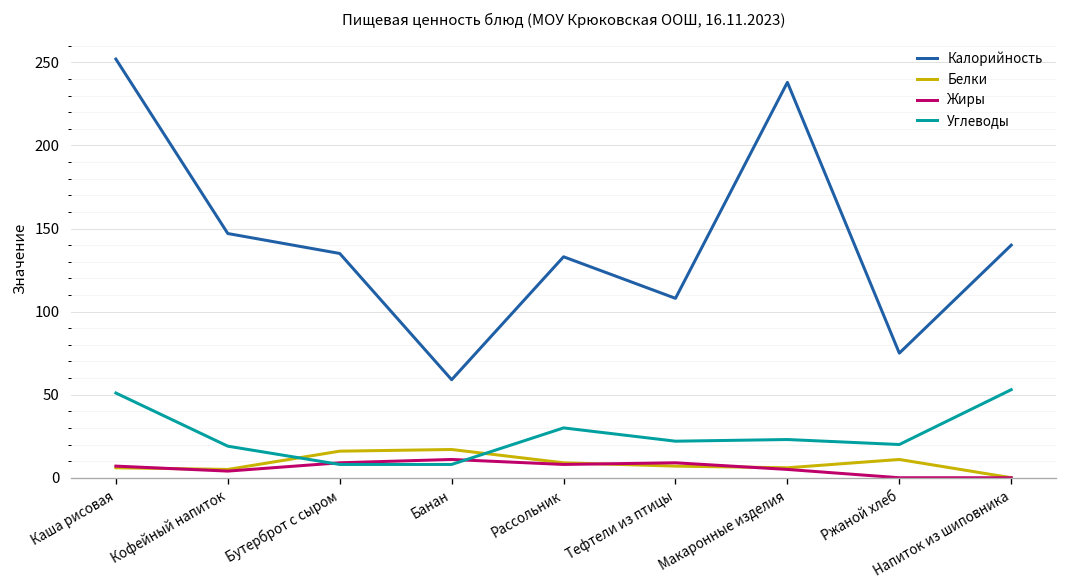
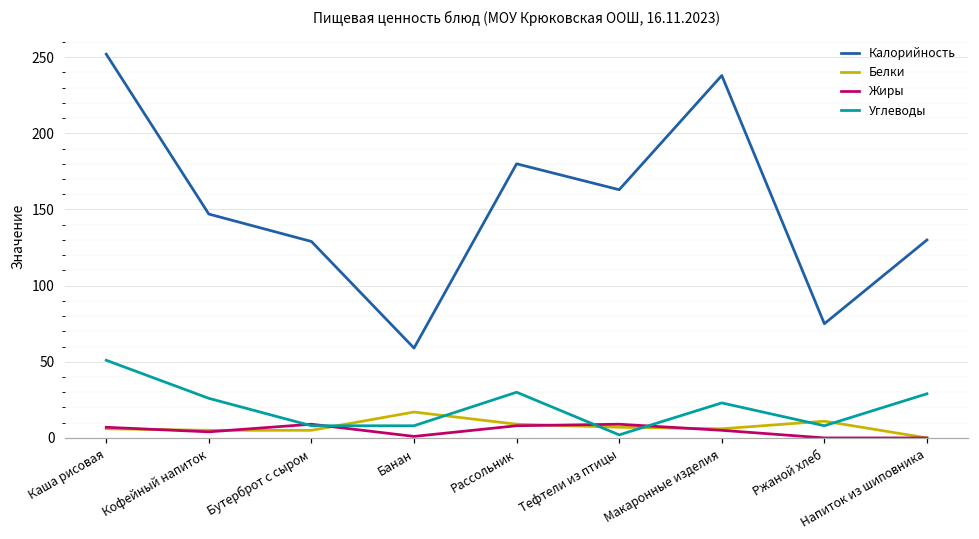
  {
    "Калорийность": {
      "Каша рисовая": 252,
      "Кофейный напиток": 147,
-     "Бутерброт с сыром": 135,
+     "Бутерброт с сыром": 129,
      "Банан": 59,
-     "Рассольник": 133,
-     "Тефтели из птицы": 108,
+     "Рассольник": 180,
+     "Тефтели из птицы": 163,
      "Макаронные изделия": 238,
      "Ржаной хлеб": 75,
-     "Напиток из шиповника": 140
+     "Напиток из шиповника": 130
    },
    "Белки": {
-     "Бутерброт с сыром": 16,
+     "Бутерброт с сыром": 5,
      "Банан": 17,
      "Тефтели из птицы": 7,
      "Ржаной хлеб": 11
    },
    "Жиры": {
-     "Банан": 11,
+     "Банан": 1,
      "Тефтели из птицы": 9,
      "Ржаной хлеб": 0
    },
    "Углеводы": {
      "Каша рисовая": 51,
-     "Кофейный напиток": 19,
+     "Кофейный напиток": 26,
      "Банан": 8,
      "Рассольник": 30,
-     "Тефтели из птицы": 22,
+     "Тефтели из птицы": 2,
      "Макаронные изделия": 23,
-     "Ржаной хлеб": 20,
-     "Напиток из шиповника": 53
+     "Ржаной хлеб": 8,
+     "Напиток из шиповника": 29
    }
  }
